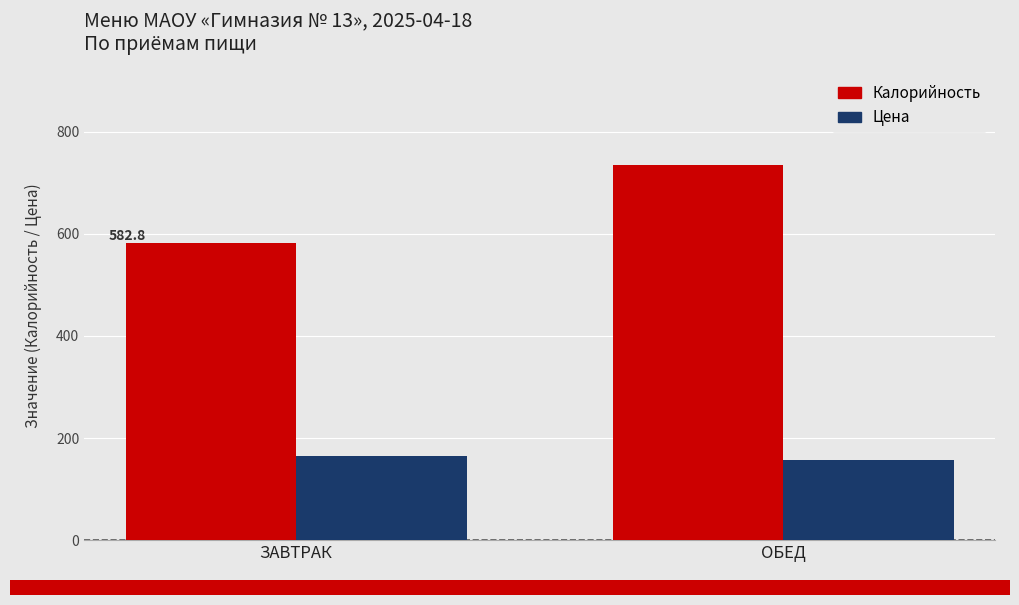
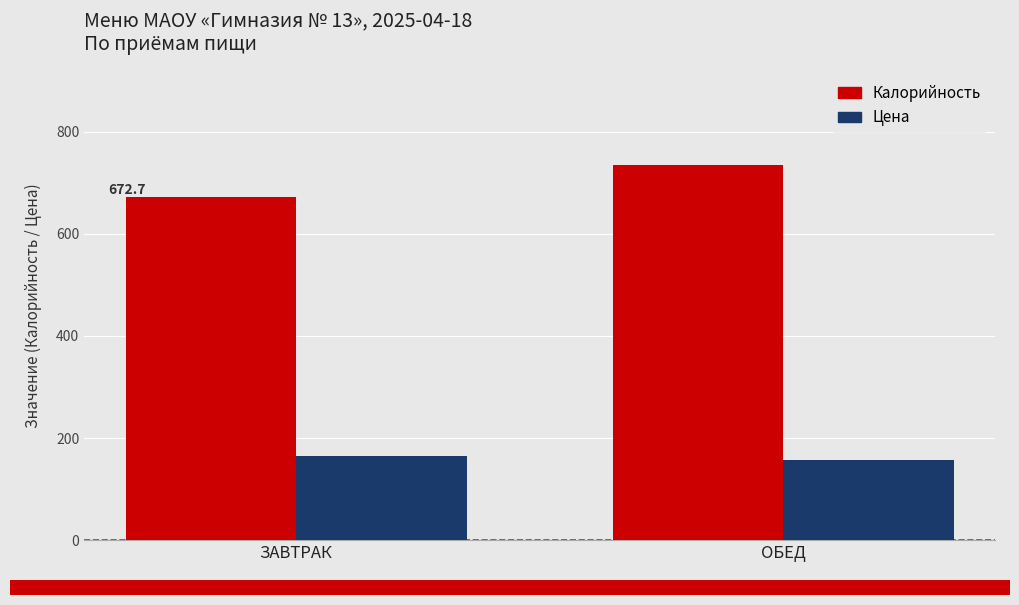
  {
    "Калорийность": {
-     "ЗАВТРАК": 582.8
+     "ЗАВТРАК": 672.7
    },
    "Цена": {
      "ЗАВТРАК": 160,
      "ОБЕД": 160
    }
  }
